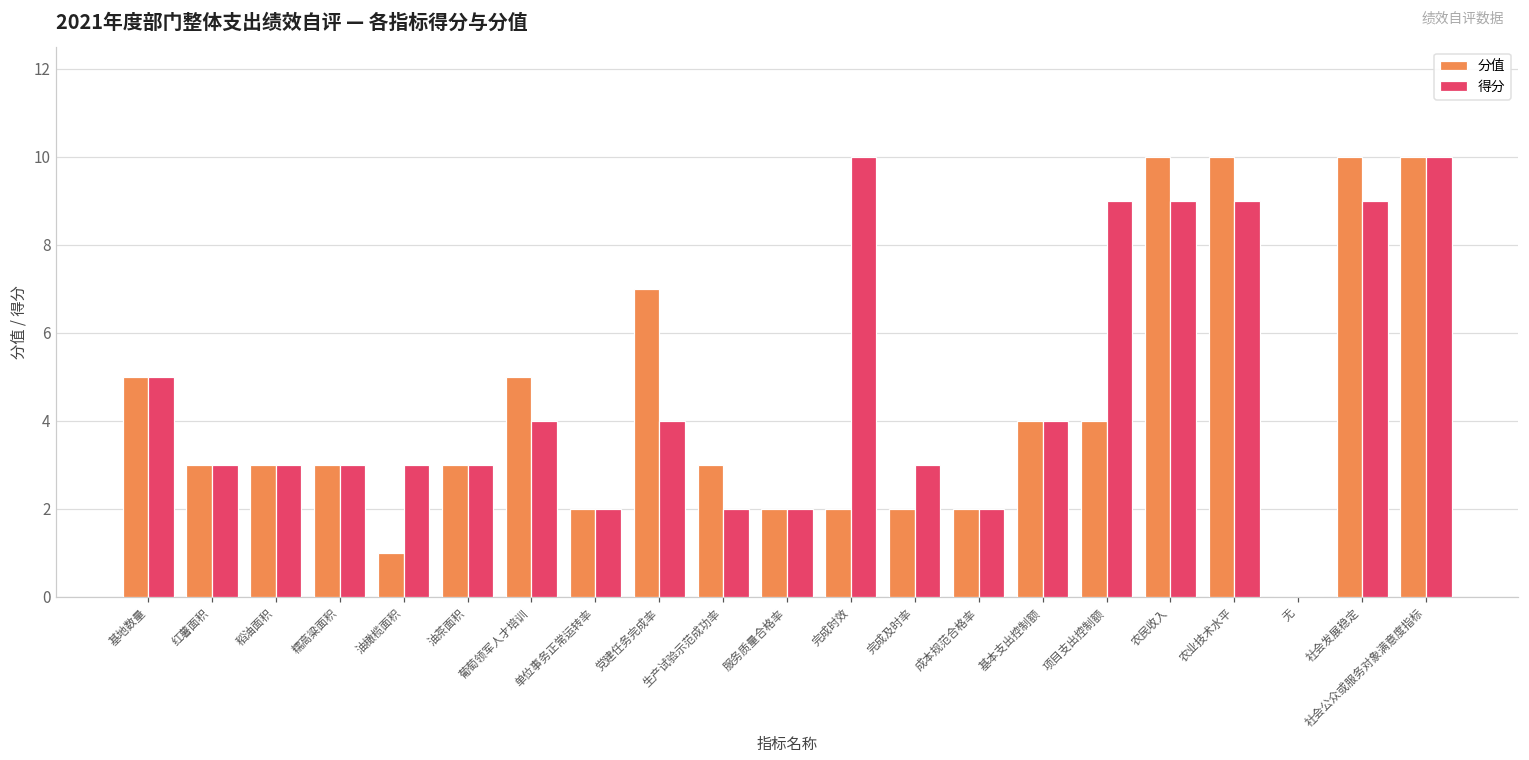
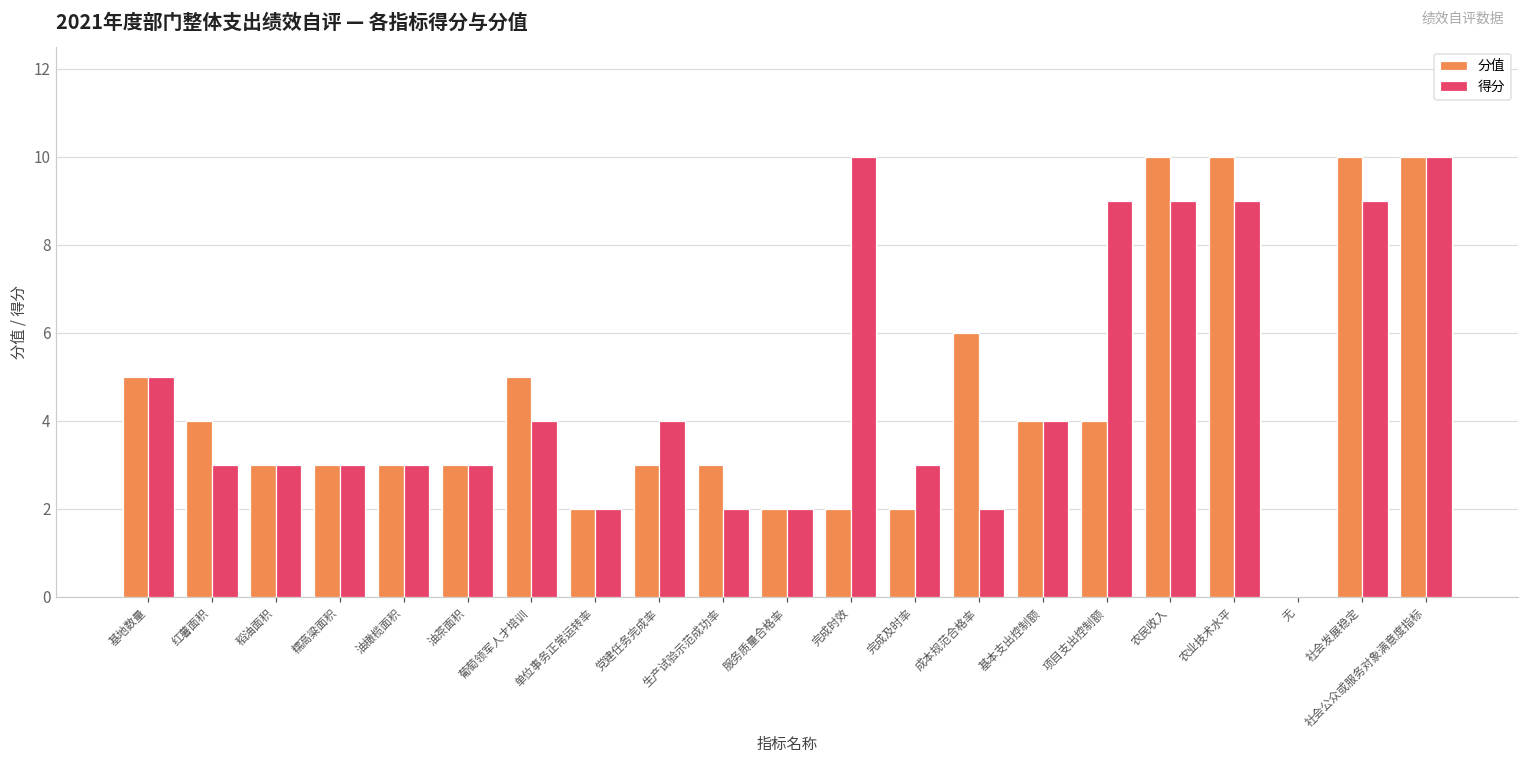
  {
    "分值": {
      "基地数量": 5,
-     "红薯面积": 3,
+     "红薯面积": 4,
      "稻油面积": 3,
      "糯高粱面积": 3,
-     "油橄榄面积": 1,
+     "油橄榄面积": 3,
      "油茶面积": 3,
      "葡萄领军人才培训": 5,
      "单位事务正常运转率": 2,
-     "党建任务完成率": 7,
+     "党建任务完成率": 3,
      "生产试验示范成功率": 3,
      "服务质量合格率": 2,
      "完成时效": 2,
      "完成及时率": 2,
-     "成本规范合格率": 2,
+     "成本规范合格率": 6,
      "基本支出控制额": 4,
      "项目支出控制额": 4,
      "农民收入": 10,
      "农业技术水平": 10,
      "无": 0,
      "社会发展稳定": 10,
      "社会公众或服务对象满意度指标": 10
    },
    "得分": {
      "基地数量": 5,
      "红薯面积": 3,
      "稻油面积": 3,
      "糯高粱面积": 3,
      "油橄榄面积": 3,
      "油茶面积": 3,
      "葡萄领军人才培训": 4,
      "单位事务正常运转率": 2,
      "党建任务完成率": 4,
      "生产试验示范成功率": 2,
      "服务质量合格率": 2,
      "完成时效": 10,
      "完成及时率": 3,
      "成本规范合格率": 2,
      "基本支出控制额": 4,
      "项目支出控制额": 9,
      "农民收入": 9,
      "农业技术水平": 9,
      "无": 0,
      "社会发展稳定": 9,
      "社会公众或服务对象满意度指标": 10
    }
  }
